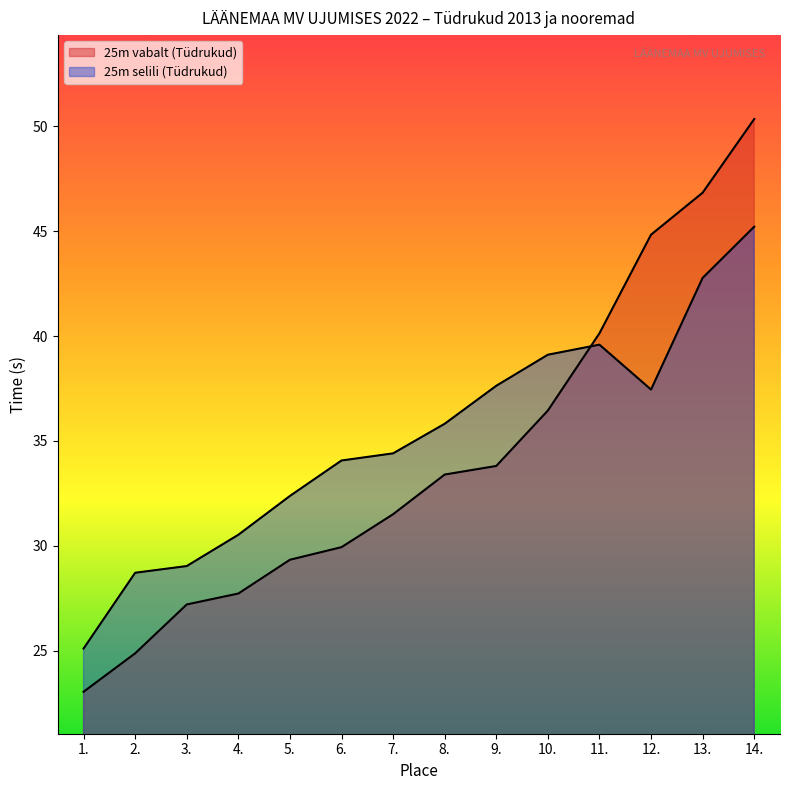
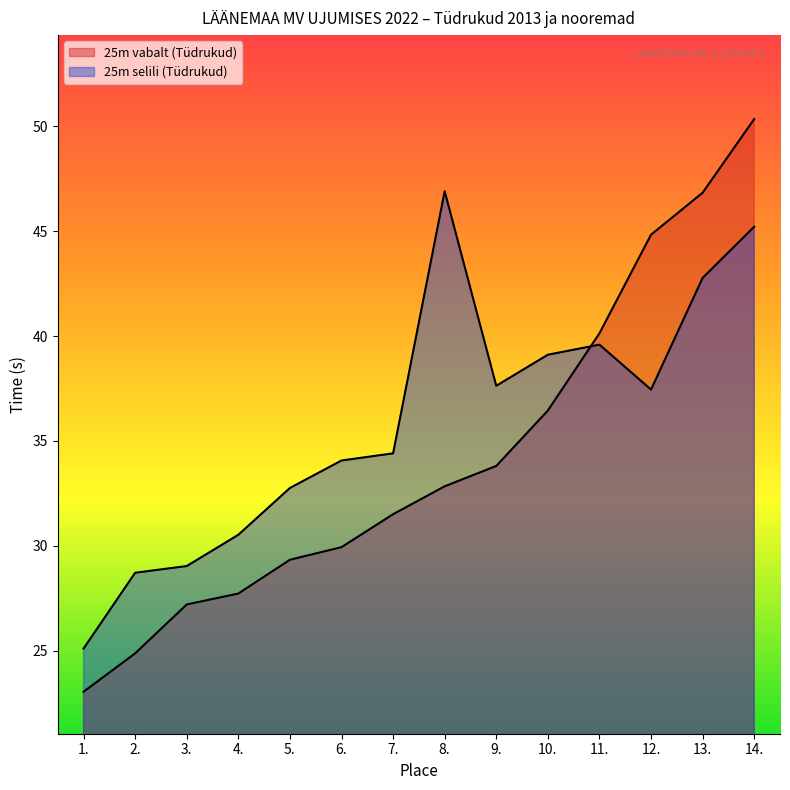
  {
    "25m vabalt (Tüdrukud)": {
      "1.": 23.1,
      "2.": 24.9,
      "3.": 27.2,
      "4.": 27.7,
      "5.": 29.3,
      "6.": 29.9,
      "7.": 31.5,
-     "8.": 33.4,
+     "8.": 32.8,
      "9.": 33.8,
      "10.": 36.5,
      "11.": 40.1,
      "12.": 44.8,
      "13.": 46.8,
      "14.": 50.3
    },
    "25m selili (Tüdrukud)": {
      "1.": 25.1,
      "2.": 28.7,
      "3.": 29.0,
      "4.": 30.5,
-     "5.": 32.4,
+     "5.": 32.8,
      "6.": 34.1,
      "7.": 34.4,
-     "8.": 35.8,
+     "8.": 46.9,
      "9.": 37.6,
      "10.": 39.1,
      "11.": 39.6,
      "12.": 37.5,
      "13.": 42.8,
      "14.": 45.2
    }
  }
